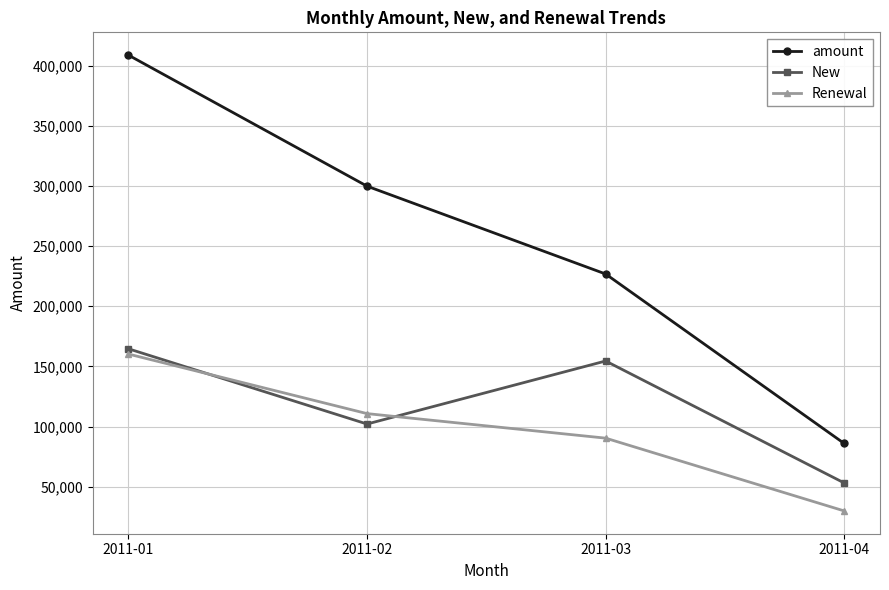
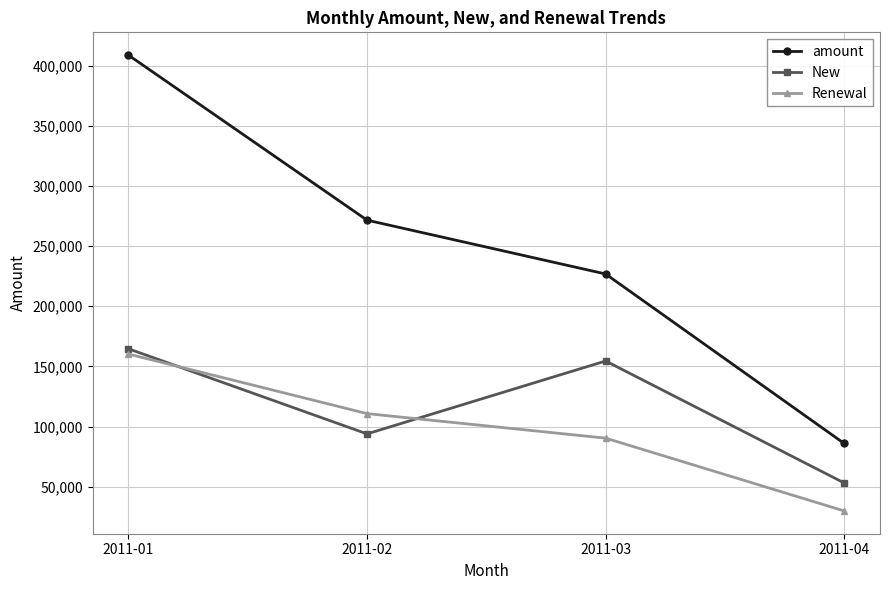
  {
    "amount": {
      "2011-01": "409,000",
-     "2011-02": "300,000",
+     "2011-02": "272,000",
      "2011-03": "227,000",
      "2011-04": "86,000"
    },
    "New": {
      "2011-01": "165,000",
-     "2011-02": "102,000",
+     "2011-02": "94,000",
      "2011-03": "155,000",
      "2011-04": "53,000"
    },
    "Renewal": {
      "2011-01": "160,000",
      "2011-02": "111,000",
      "2011-03": "90,000",
      "2011-04": "30,000"
    }
  }
